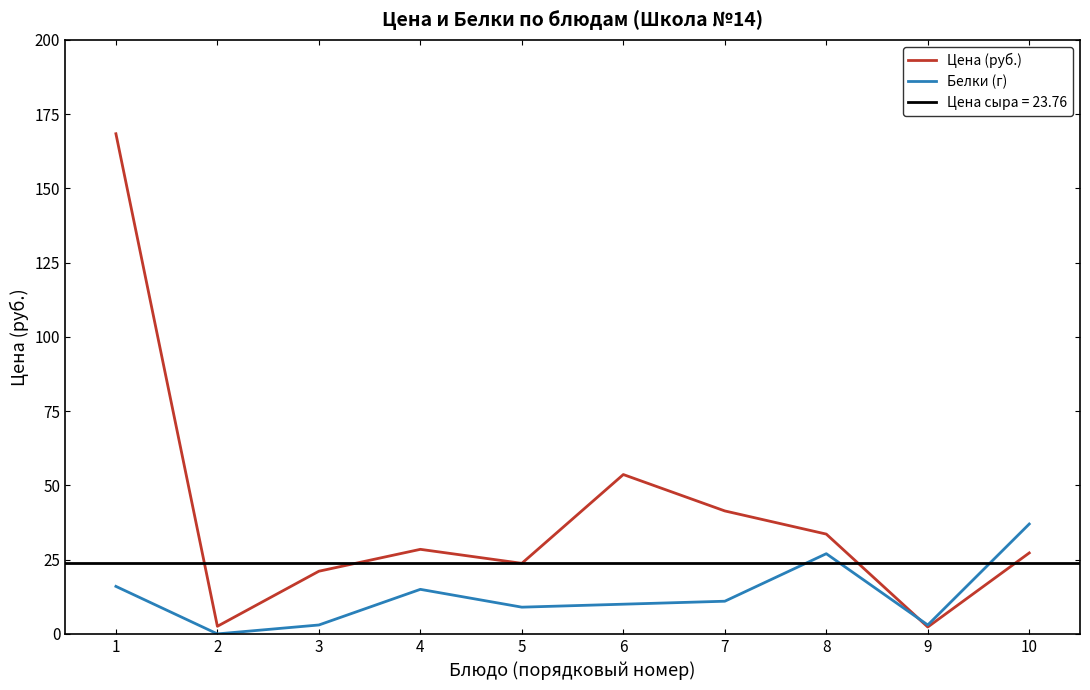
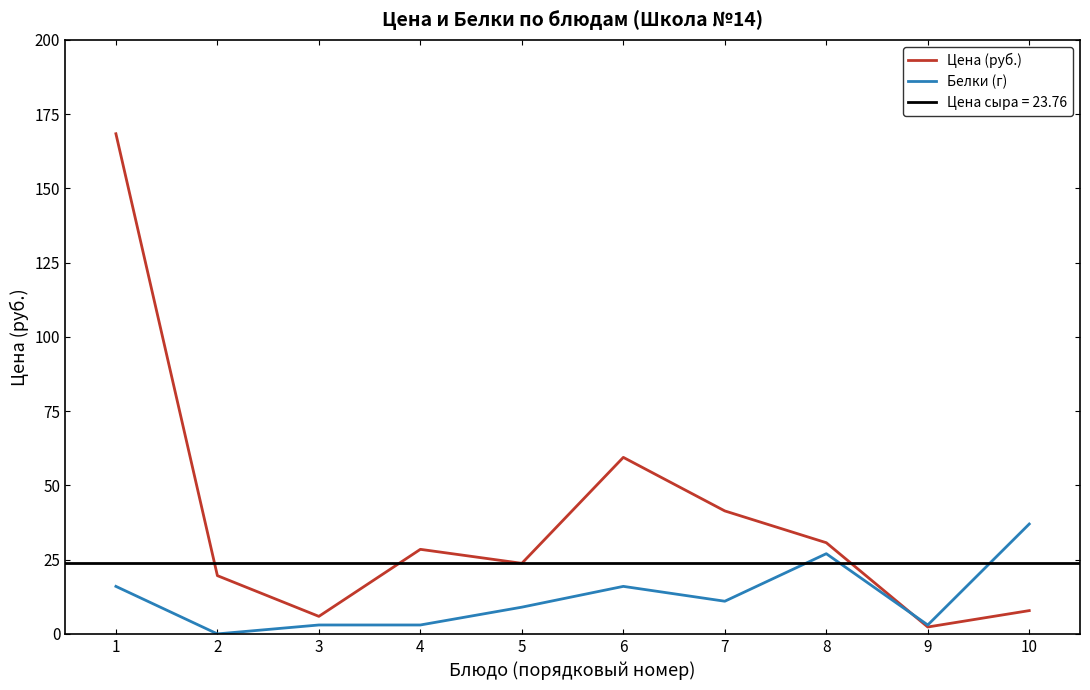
  {
    "Цена (руб.)": {
      "1": 168,
-     "2": 3,
-     "3": 21,
+     "2": 20,
+     "3": 6,
      "4": 28,
      "5": 24,
-     "6": 54,
+     "6": 59,
      "7": 41,
-     "8": 34,
-     "10": 27
+     "8": 31,
+     "10": 8
    },
    "Белки (г)": {
      "1": 16,
      "2": 0,
      "3": 3,
-     "4": 15,
+     "4": 3,
      "5": 9,
-     "6": 10,
+     "6": 16,
      "7": 11,
      "8": 27,
      "10": 37
    }
  }
